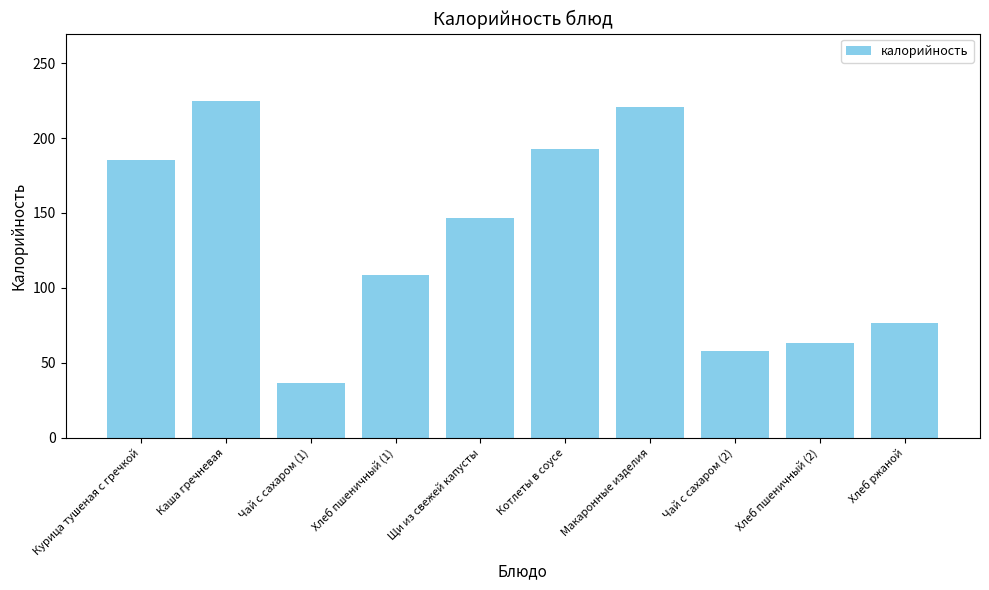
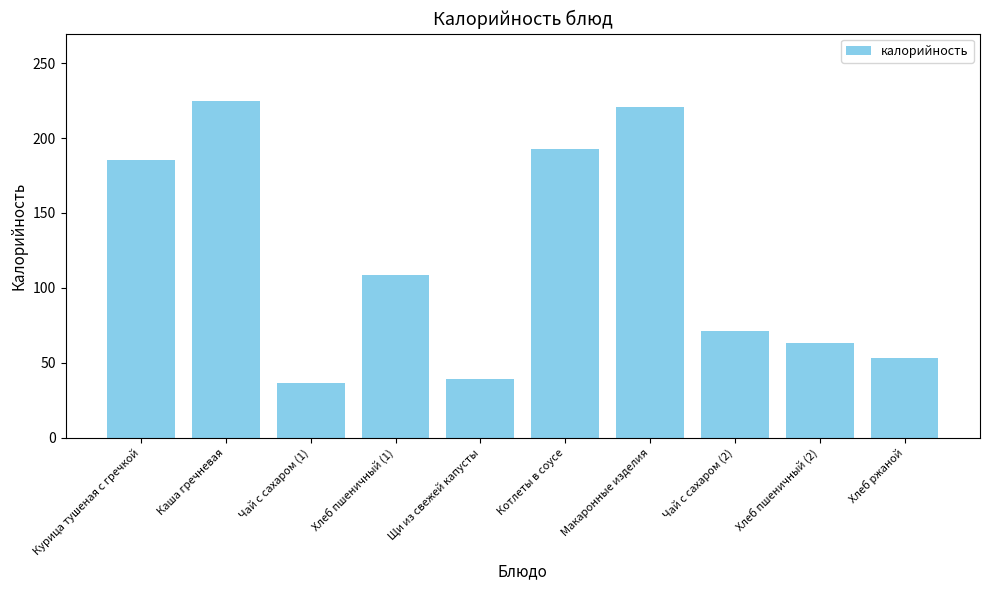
  {
    "Курица тушеная с гречкой": 185,
    "Каша гречневая": 225,
    "Чай с сахаром (1)": 37,
    "Хлеб пшеничный (1)": 109,
-   "Щи из свежей капусты": 147,
+   "Щи из свежей капусты": 39,
    "Котлеты в соусе": 193,
    "Макаронные изделия": 221,
-   "Чай с сахаром (2)": 58,
+   "Чай с сахаром (2)": 71,
    "Хлеб пшеничный (2)": 64,
-   "Хлеб ржаной": 77
+   "Хлеб ржаной": 54
  }
